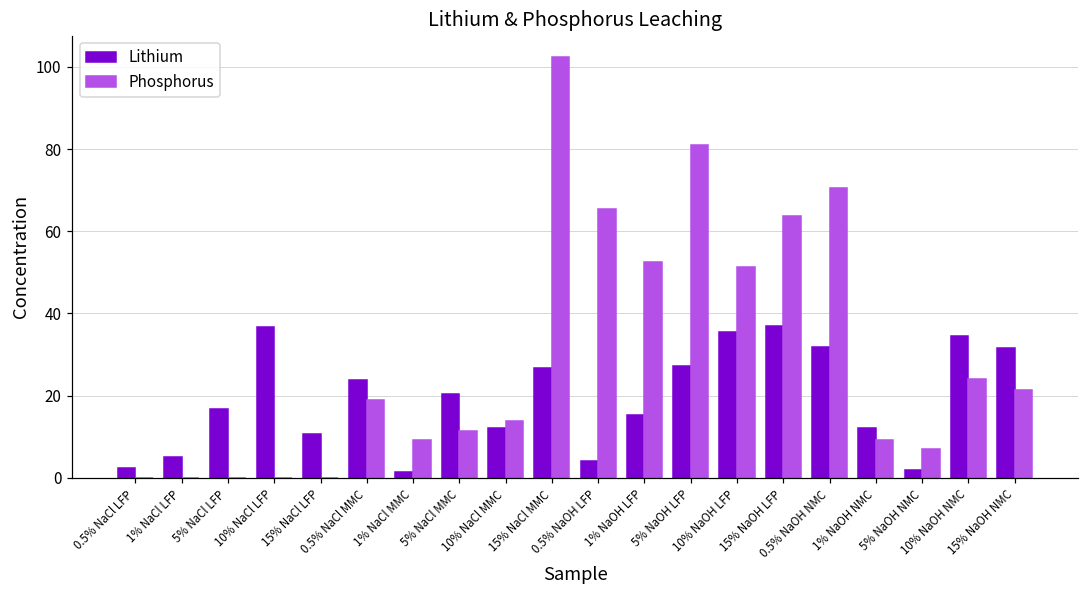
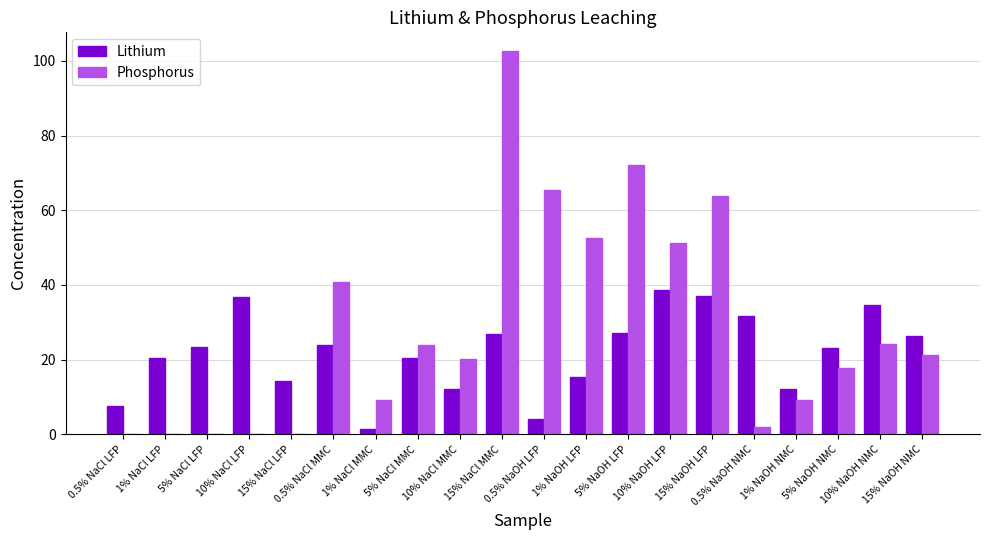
  {
    "Lithium": {
-     "0.5% NaCl LFP": 2,
-     "1% NaCl LFP": 5,
-     "5% NaCl LFP": 17,
+     "0.5% NaCl LFP": 8,
+     "1% NaCl LFP": 20,
+     "5% NaCl LFP": 23,
      "10% NaCl LFP": 37,
-     "15% NaCl LFP": 11,
+     "15% NaCl LFP": 14,
      "0.5% NaCl MMC": 24,
      "1% NaCl MMC": 1,
      "5% NaCl MMC": 20,
      "10% NaCl MMC": 12,
      "15% NaCl MMC": 27,
      "0.5% NaOH LFP": 4,
      "1% NaOH LFP": 15,
      "5% NaOH LFP": 27,
-     "10% NaOH LFP": 35,
+     "10% NaOH LFP": 39,
      "15% NaOH LFP": 37,
      "0.5% NaOH NMC": 32,
      "1% NaOH NMC": 12,
-     "5% NaOH NMC": 2,
+     "5% NaOH NMC": 23,
      "10% NaOH NMC": 34,
-     "15% NaOH NMC": 32
+     "15% NaOH NMC": 26
    },
    "Phosphorus": {
      "0.5% NaCl LFP": 0,
      "1% NaCl LFP": 0,
      "5% NaCl LFP": 0,
      "10% NaCl LFP": 0,
      "15% NaCl LFP": 0,
-     "0.5% NaCl MMC": 19,
+     "0.5% NaCl MMC": 41,
      "1% NaCl MMC": 9,
-     "5% NaCl MMC": 11,
-     "10% NaCl MMC": 14,
+     "5% NaCl MMC": 24,
+     "10% NaCl MMC": 20,
      "15% NaCl MMC": 103,
      "0.5% NaOH LFP": 65,
      "1% NaOH LFP": 53,
-     "5% NaOH LFP": 81,
+     "5% NaOH LFP": 72,
      "10% NaOH LFP": 51,
      "15% NaOH LFP": 64,
-     "0.5% NaOH NMC": 71,
+     "0.5% NaOH NMC": 2,
      "1% NaOH NMC": 9,
-     "5% NaOH NMC": 7,
+     "5% NaOH NMC": 18,
      "10% NaOH NMC": 24,
      "15% NaOH NMC": 21
    }
  }
